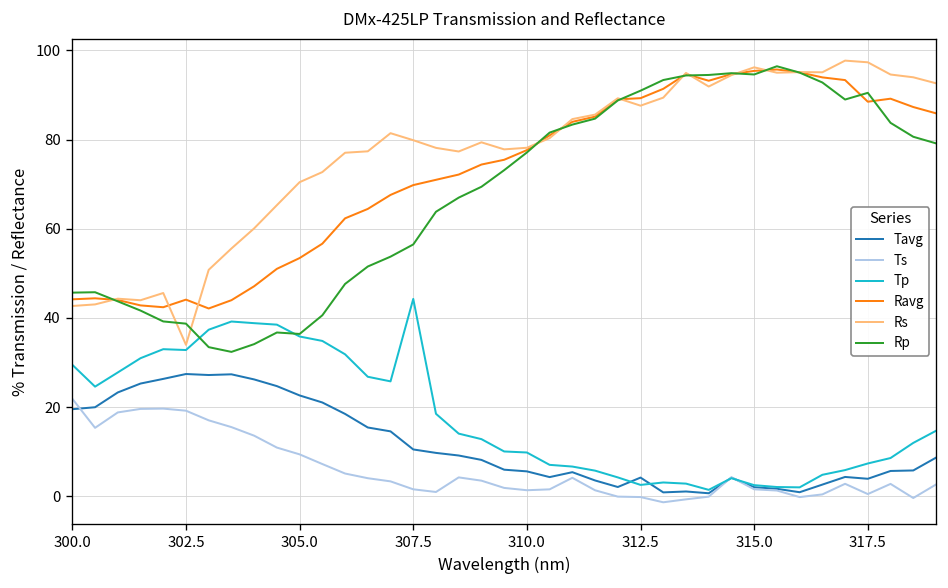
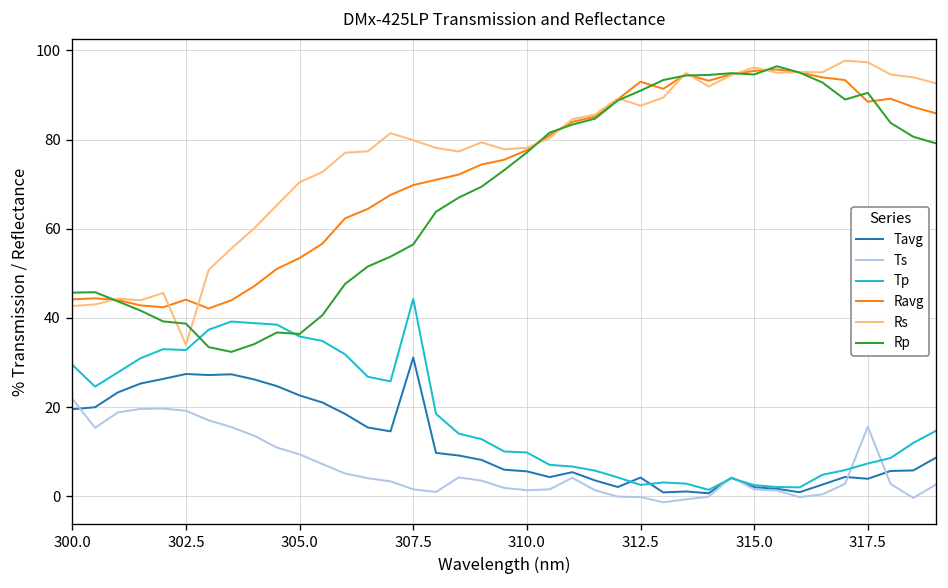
  {
    "Tavg": {
      "300.0": 20,
      "302.5": 27,
      "305.0": 23,
-     "307.5": 10,
+     "307.5": 31,
      "310.0": 6,
      "312.5": 4,
      "317.5": 4
    },
    "Ts": {
      "300.0": 22,
      "302.5": 19,
      "305.0": 9,
      "307.5": 2,
      "310.0": 1,
      "312.5": 0,
-     "317.5": 0
+     "317.5": 16
    },
    "Tp": {
      "300.0": 29,
      "302.5": 33,
      "307.5": 44,
      "310.0": 10,
      "312.5": 3,
      "317.5": 7
    },
    "Ravg": {
      "300.0": 44,
      "302.5": 44,
      "305.0": 53,
      "307.5": 70,
-     "312.5": 89,
+     "312.5": 93,
      "315.0": 95,
      "317.5": 88
    },
    "Rs": {
      "300.0": 43,
      "302.5": 34,
      "305.0": 70,
      "307.5": 80,
      "312.5": 88,
      "315.0": 96,
      "317.5": 97
    },
    "Rp": {
      "300.0": 46,
      "302.5": 39,
      "307.5": 56,
      "312.5": 91,
      "315.0": 95,
      "317.5": 90
    }
  }
